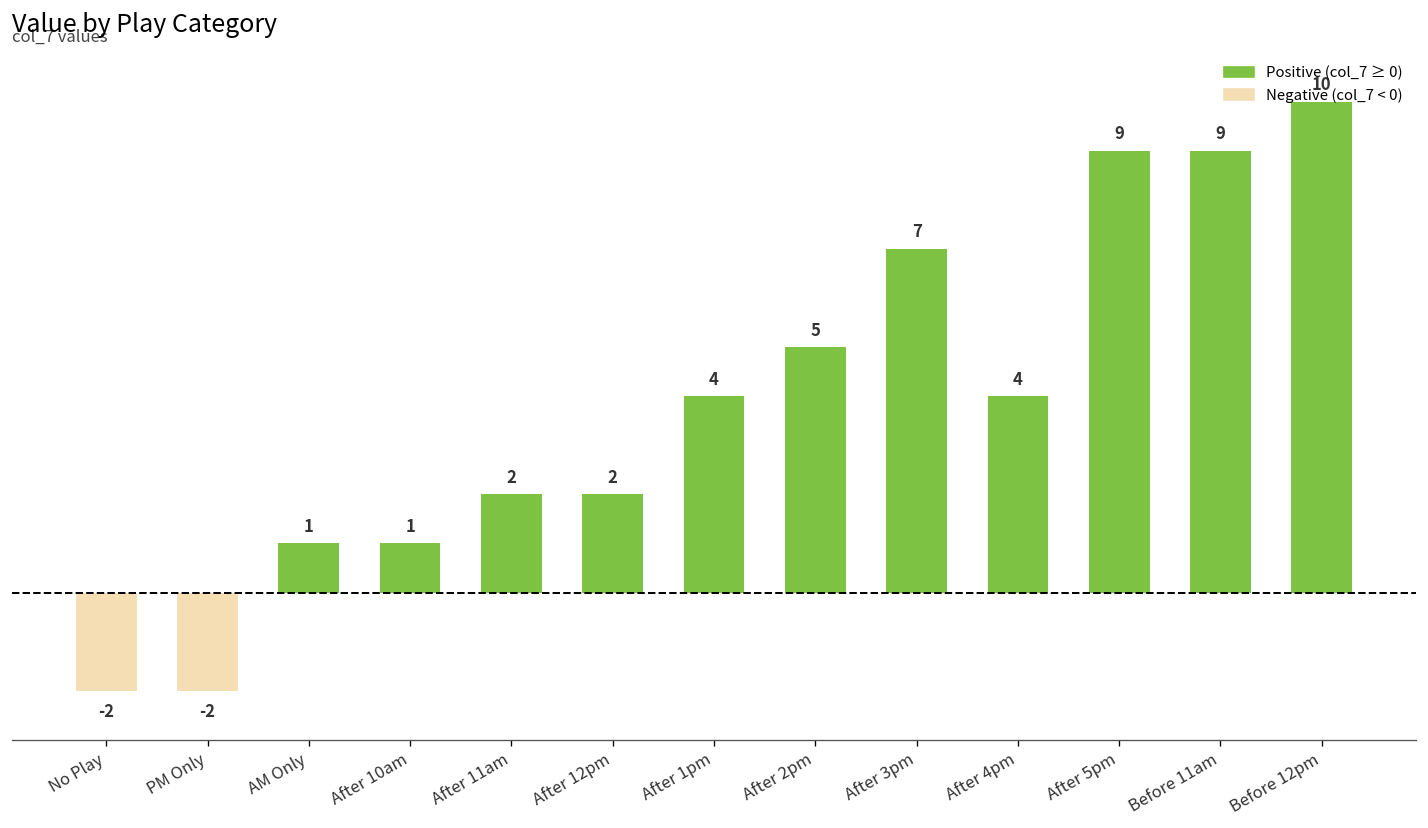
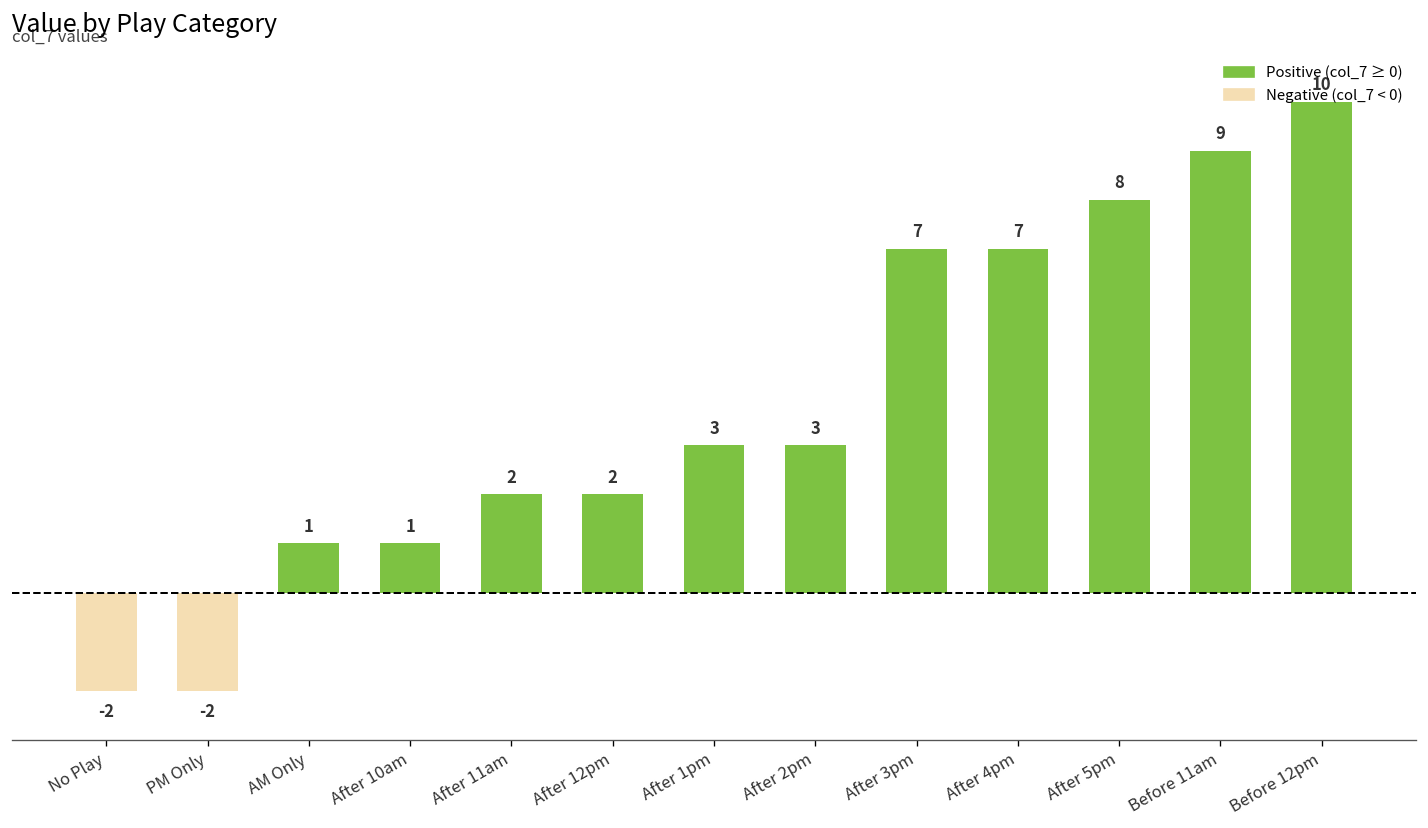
  {
    "No Play": -2,
    "PM Only": -2,
    "AM Only": 1,
    "After 10am": 1,
    "After 11am": 2,
    "After 12pm": 2,
-   "After 1pm": 4,
-   "After 2pm": 5,
+   "After 1pm": 3,
+   "After 2pm": 3,
    "After 3pm": 7,
-   "After 4pm": 4,
-   "After 5pm": 9,
+   "After 4pm": 7,
+   "After 5pm": 8,
    "Before 11am": 9,
    "Before 12pm": 10
  }
